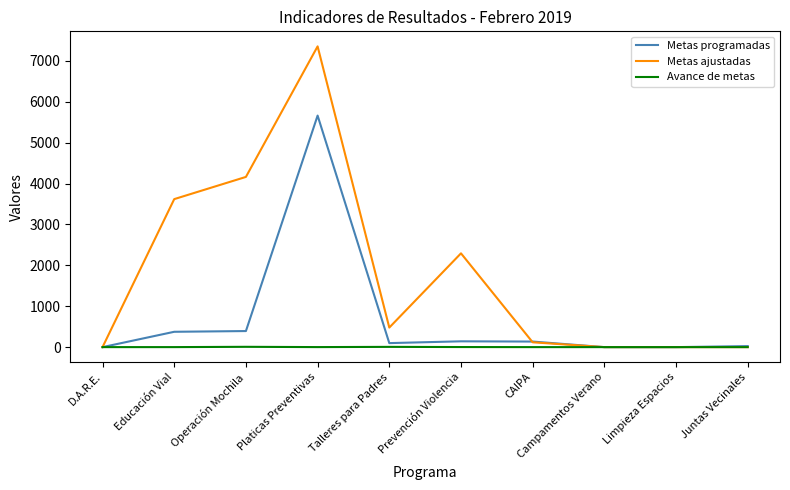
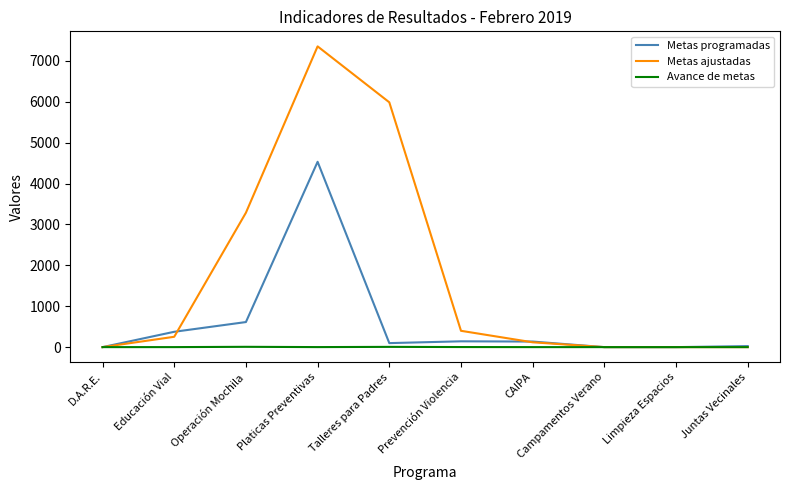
  {
    "Metas programadas": {
      "Educación Vial": 400,
-     "Operación Mochila": 400,
-     "Platicas Preventivas": 5700,
+     "Operación Mochila": 600,
+     "Platicas Preventivas": 4500,
      "Talleres para Padres": 100,
      "Prevención Violencia": 100
    },
    "Metas ajustadas": {
-     "Educación Vial": 3600,
-     "Operación Mochila": 4200,
+     "Educación Vial": 300,
+     "Operación Mochila": 3300,
      "Platicas Preventivas": 7400,
-     "Talleres para Padres": 500,
-     "Prevención Violencia": 2300
+     "Talleres para Padres": 6000,
+     "Prevención Violencia": 400
    },
    "Avance de metas": {
      "Educación Vial": 0,
      "Operación Mochila": 0,
      "Platicas Preventivas": 0,
      "Talleres para Padres": 0,
      "Prevención Violencia": 0,
      "CAIPA": 0
    }
  }
